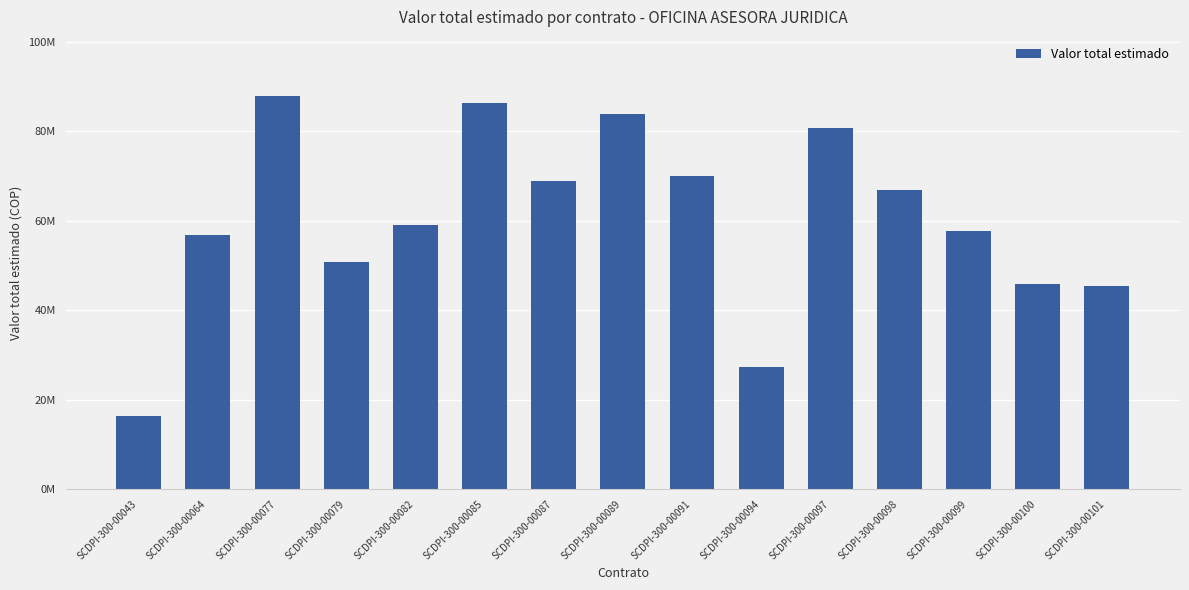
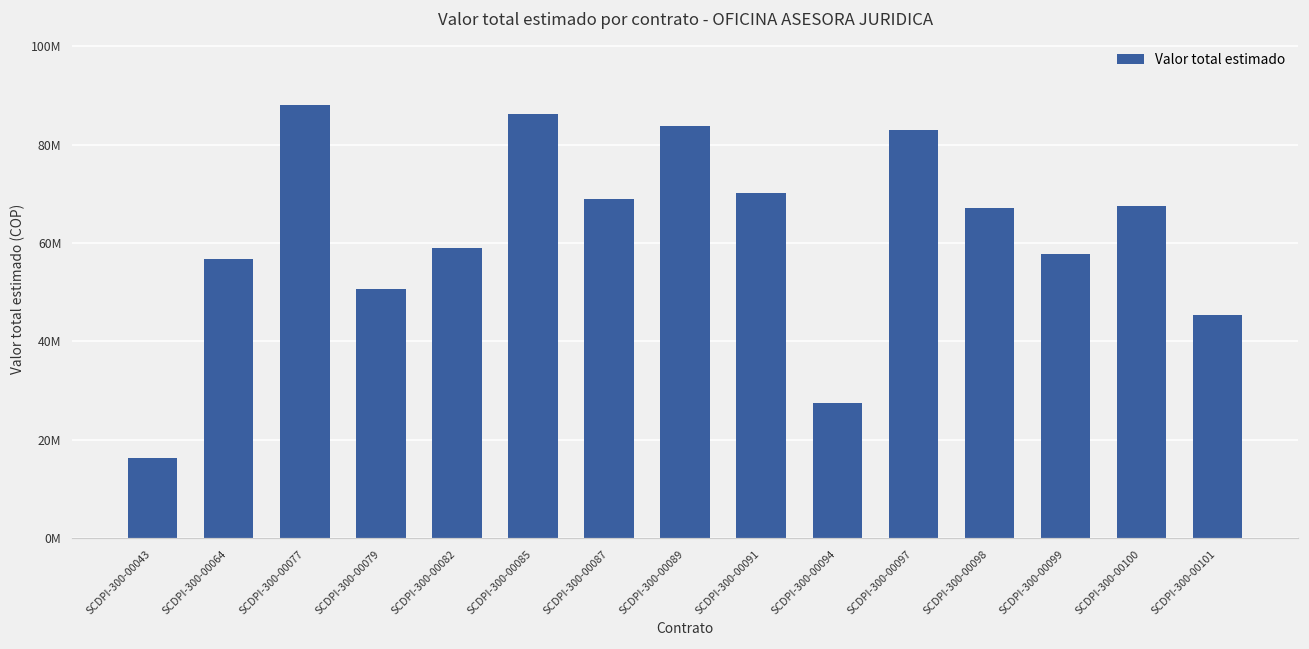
  {
    "SCDPI-300-00043": 16000000,
    "SCDPI-300-00064": 57000000,
    "SCDPI-300-00077": 88000000,
    "SCDPI-300-00079": 51000000,
    "SCDPI-300-00082": 59000000,
    "SCDPI-300-00085": 86000000,
    "SCDPI-300-00087": 69000000,
    "SCDPI-300-00089": 84000000,
    "SCDPI-300-00091": 70000000,
    "SCDPI-300-00094": 27000000,
-   "SCDPI-300-00097": 81000000,
+   "SCDPI-300-00097": 83000000,
    "SCDPI-300-00098": 67000000,
    "SCDPI-300-00099": 58000000,
-   "SCDPI-300-00100": 46000000,
+   "SCDPI-300-00100": 67000000,
    "SCDPI-300-00101": 45000000
  }
